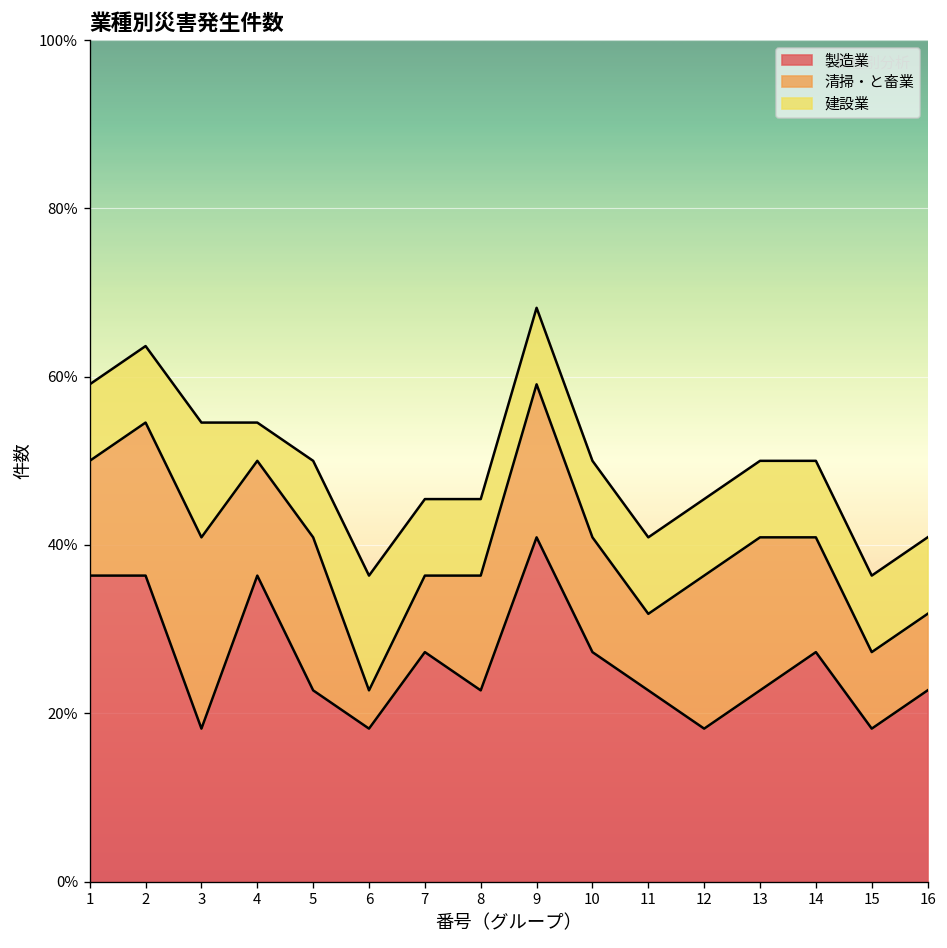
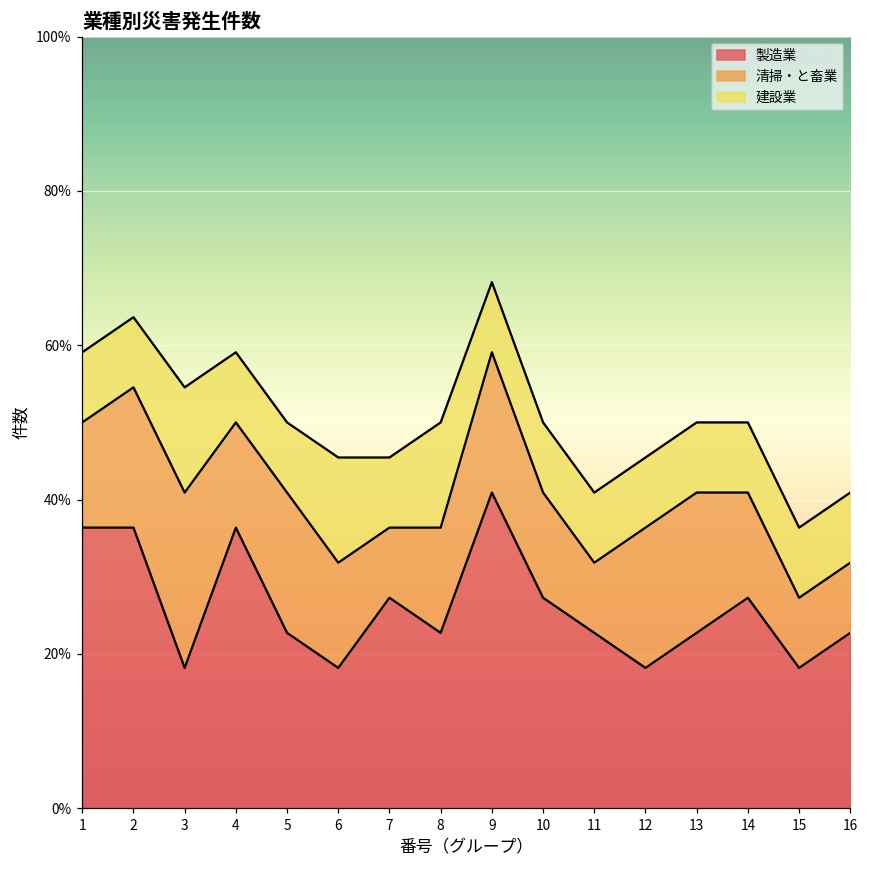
  {
    "製造業": {
      "1": "36%",
      "2": "36%",
      "3": "18%",
      "4": "36%",
      "5": "23%",
      "6": "18%",
      "7": "27%",
      "8": "23%",
      "9": "41%",
      "10": "27%",
      "11": "23%",
      "12": "18%",
      "13": "23%",
      "14": "27%",
      "15": "18%",
      "16": "23%"
    },
    "清掃・と畜業": {
      "1": "14%",
      "2": "18%",
      "3": "23%",
      "4": "14%",
      "5": "18%",
-     "6": "5%",
+     "6": "14%",
      "7": "9%",
      "8": "14%",
      "9": "18%",
      "10": "14%",
      "11": "9%",
      "12": "18%",
      "13": "18%",
      "14": "14%",
      "15": "9%",
      "16": "9%"
    },
    "建設業": {
      "1": "9%",
      "2": "9%",
      "3": "14%",
-     "4": "5%",
+     "4": "9%",
      "5": "9%",
      "6": "14%",
      "7": "9%",
-     "8": "9%",
+     "8": "14%",
      "9": "9%",
      "10": "9%",
      "11": "9%",
      "12": "9%",
      "13": "9%",
      "14": "9%",
      "15": "9%",
      "16": "9%"
    }
  }
